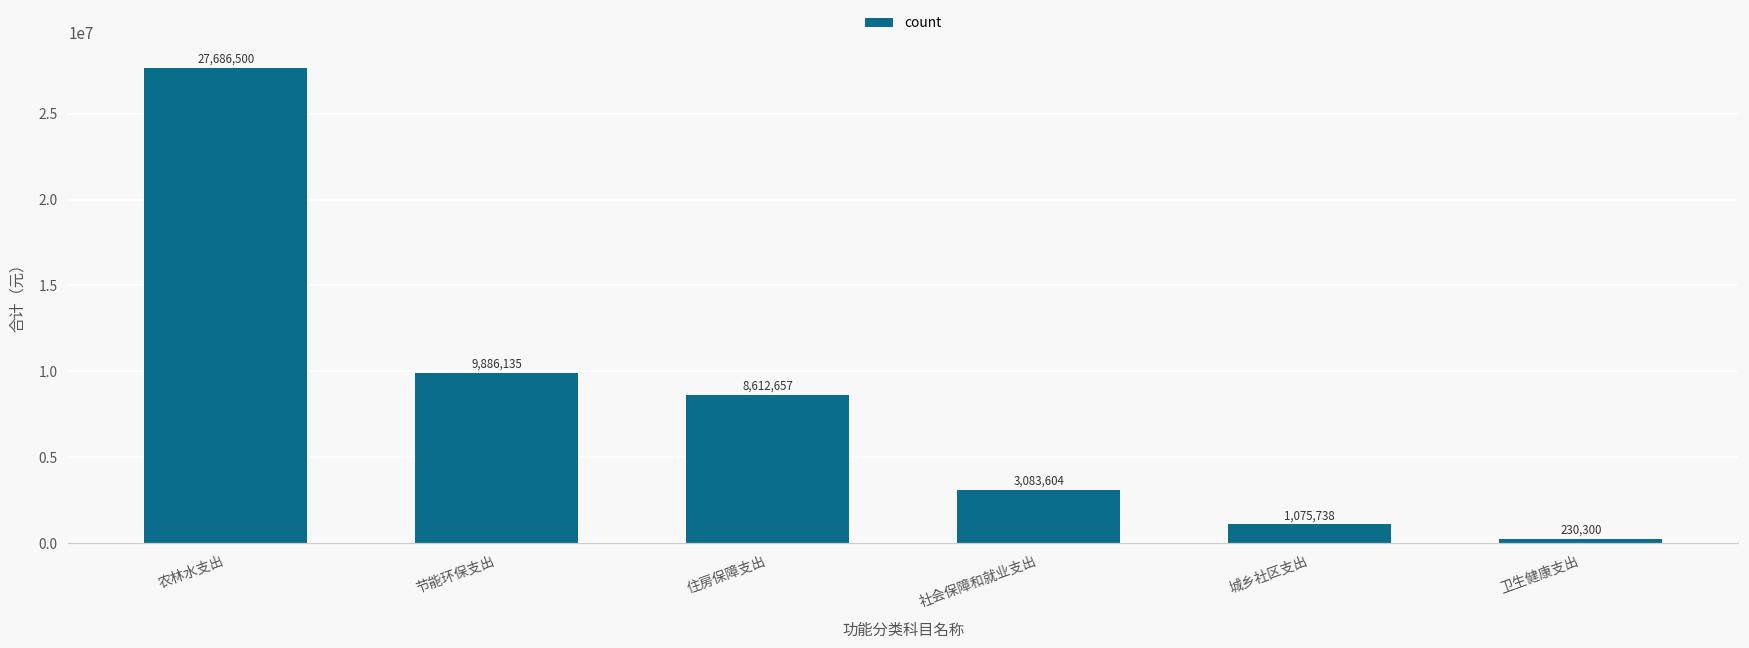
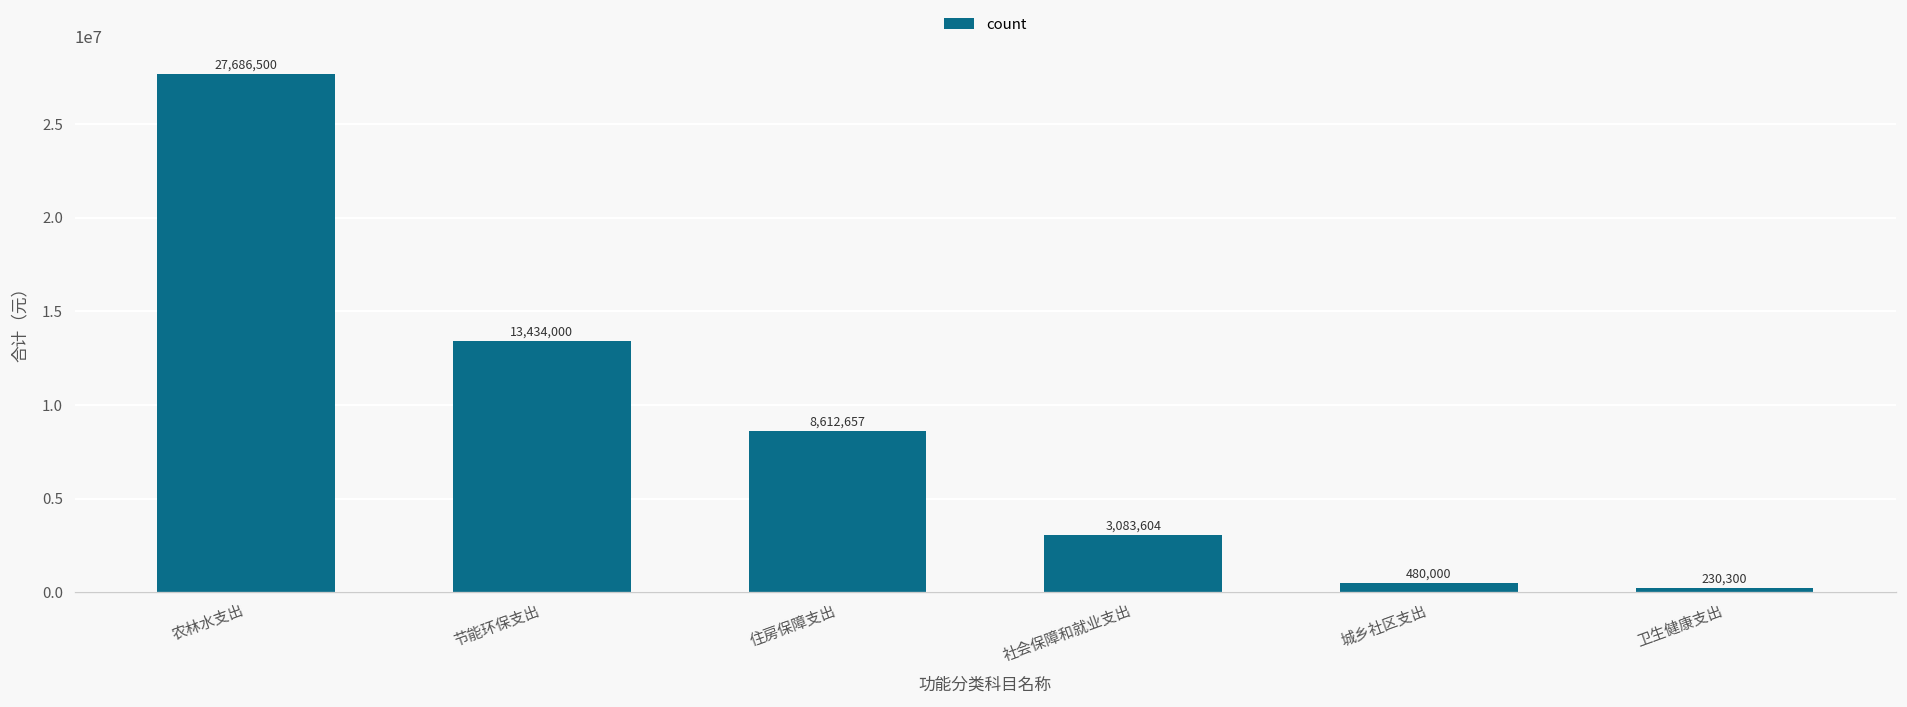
  {
    "农林水支出": "27,686,500",
-   "节能环保支出": "9,886,135",
+   "节能环保支出": "13,434,000",
    "住房保障支出": "8,612,657",
    "社会保障和就业支出": "3,083,604",
-   "城乡社区支出": "1,075,738",
+   "城乡社区支出": "480,000",
    "卫生健康支出": "230,300"
  }
